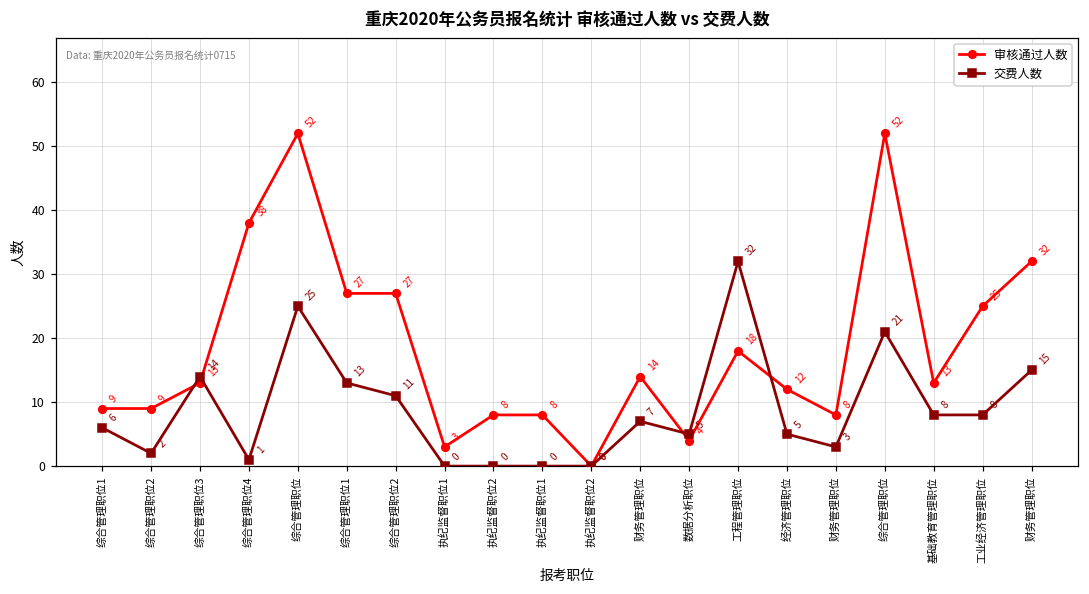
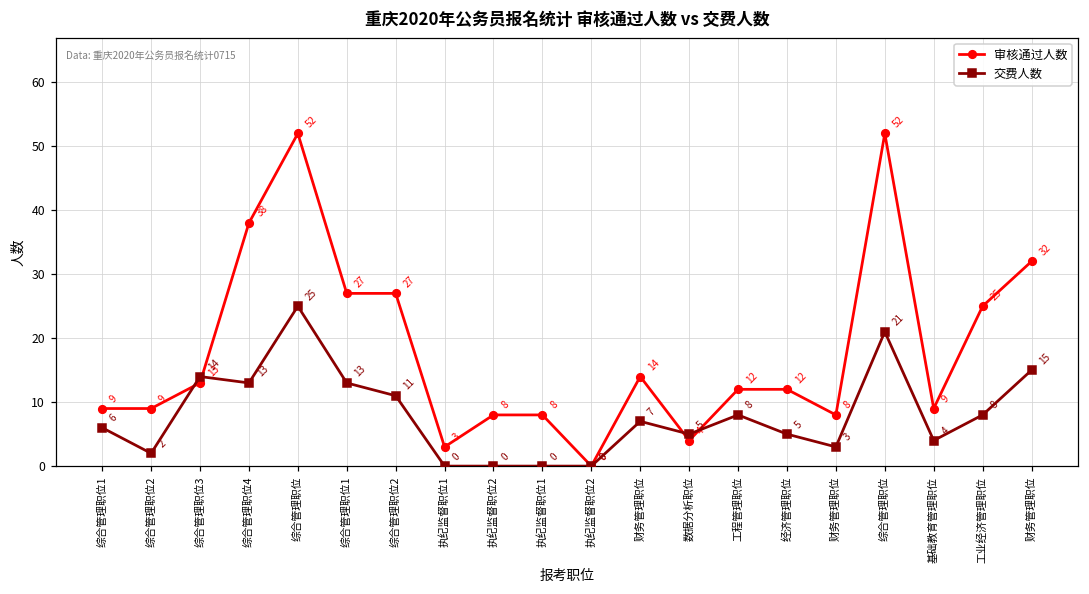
  {
    "审核通过人数": {
      "综合管理职位4": 38,
-     "工程管理职位": 18,
+     "工程管理职位": 12,
      "经济管理职位": 12,
-     "基础教育管理职位": 13,
+     "基础教育管理职位": 9,
      "工业经济管理职位": 25
    },
    "交费人数": {
-     "综合管理职位4": 1,
-     "工程管理职位": 32,
+     "综合管理职位4": 13,
+     "工程管理职位": 8,
      "经济管理职位": 5,
-     "基础教育管理职位": 8,
+     "基础教育管理职位": 4,
      "工业经济管理职位": 8
    }
  }
